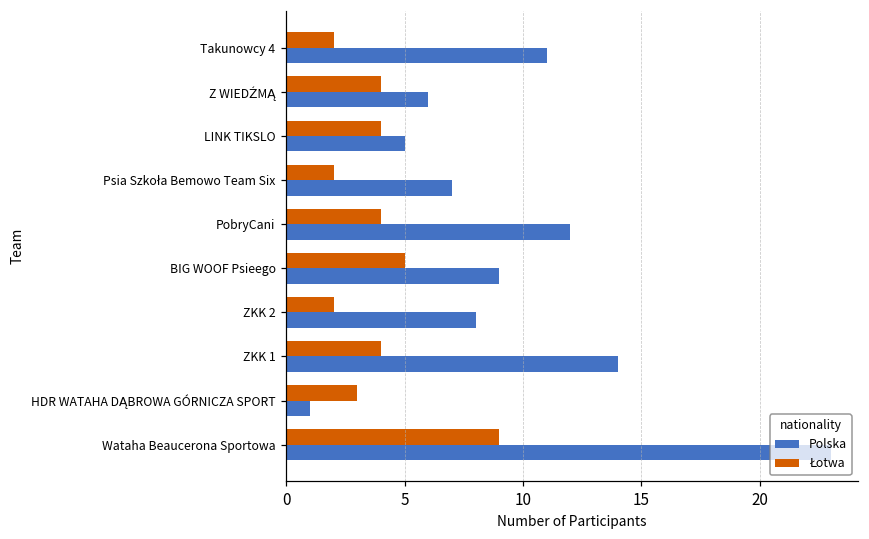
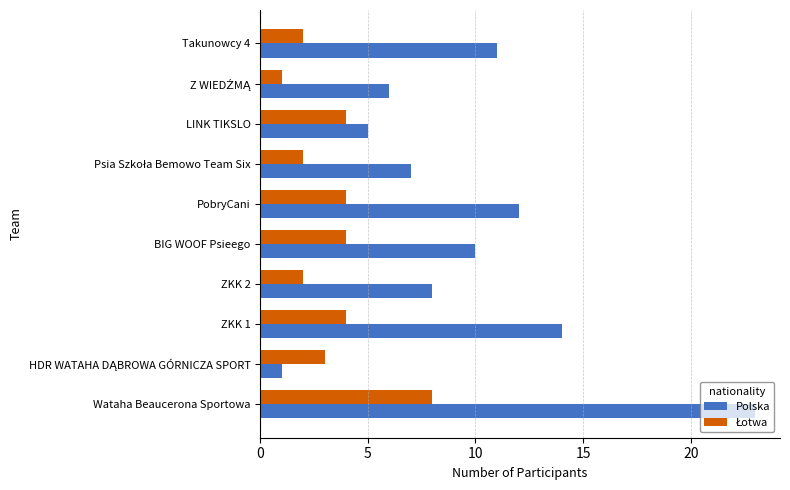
  {
    "Polska": {
      "Takunowcy 4": 11,
      "Z WIEDŹMĄ": 6,
      "LINK TIKSLO": 5,
      "Psia Szkoła Bemowo Team Six": 7,
      "PobryCani": 12,
-     "BIG WOOF Psieego": 9,
+     "BIG WOOF Psieego": 10,
      "ZKK 2": 8,
      "ZKK 1": 14,
      "HDR WATAHA DĄBROWA GÓRNICZA SPORT": 1
    },
    "Łotwa": {
      "Takunowcy 4": 2,
-     "Z WIEDŹMĄ": 4,
+     "Z WIEDŹMĄ": 1,
      "LINK TIKSLO": 4,
      "Psia Szkoła Bemowo Team Six": 2,
      "PobryCani": 4,
-     "BIG WOOF Psieego": 5,
+     "BIG WOOF Psieego": 4,
      "ZKK 2": 2,
      "ZKK 1": 4,
      "HDR WATAHA DĄBROWA GÓRNICZA SPORT": 3,
-     "Wataha Beaucerona Sportowa": 9
+     "Wataha Beaucerona Sportowa": 8
    }
  }
